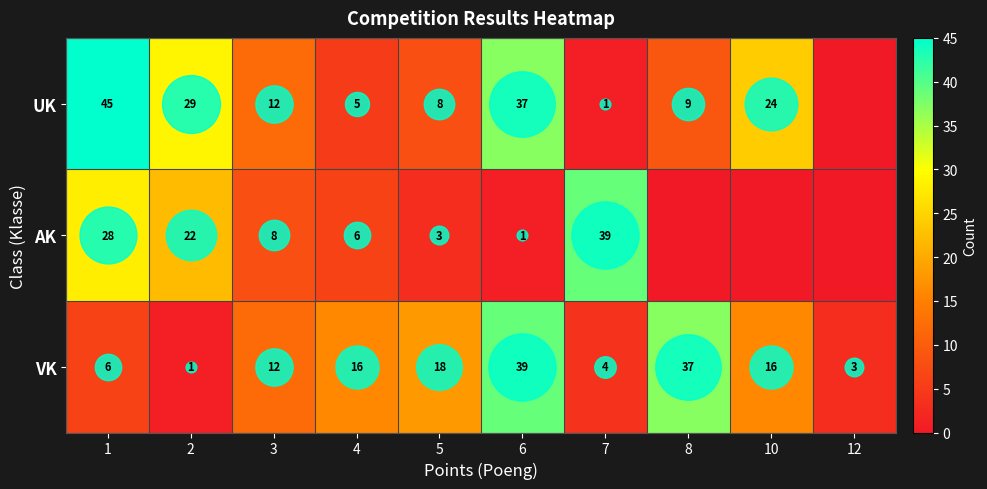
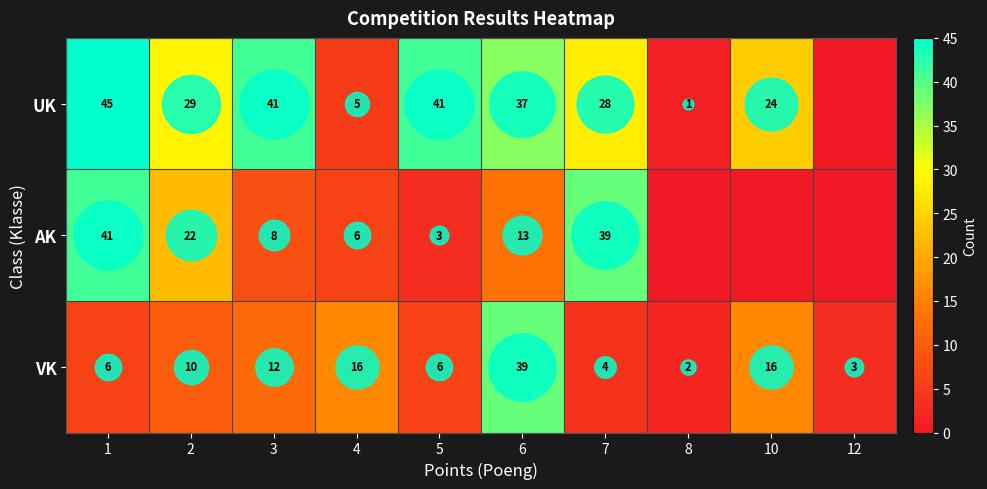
  {
    "UK": {
-     "3": 12,
-     "5": 8,
-     "7": 1,
-     "8": 9
+     "3": 41,
+     "5": 41,
+     "7": 28,
+     "8": 1
    },
    "AK": {
-     "1": 28,
-     "6": 1
+     "1": 41,
+     "6": 13
    },
    "VK": {
-     "2": 1,
-     "5": 18,
-     "8": 37
+     "2": 10,
+     "5": 6,
+     "8": 2
    }
  }
